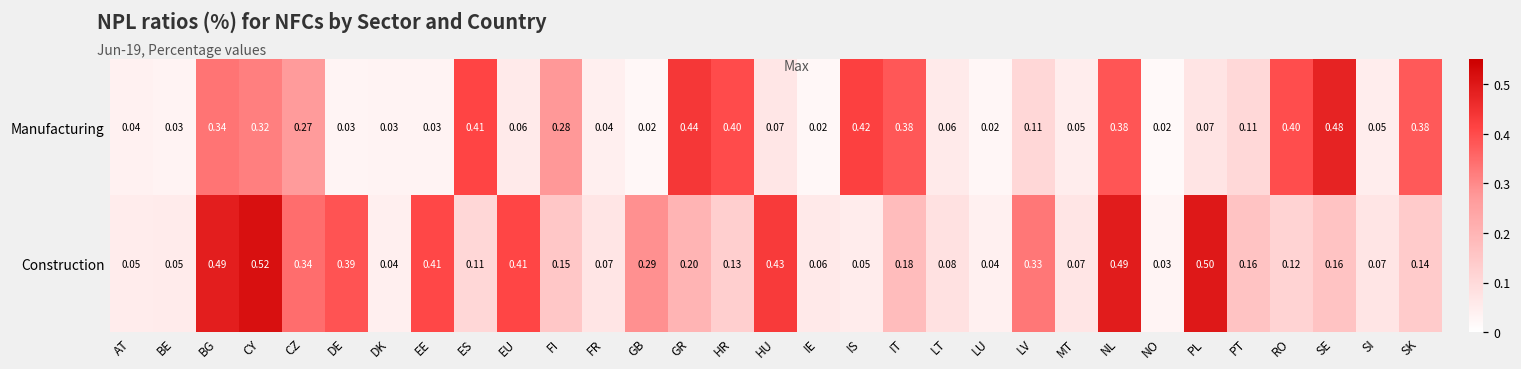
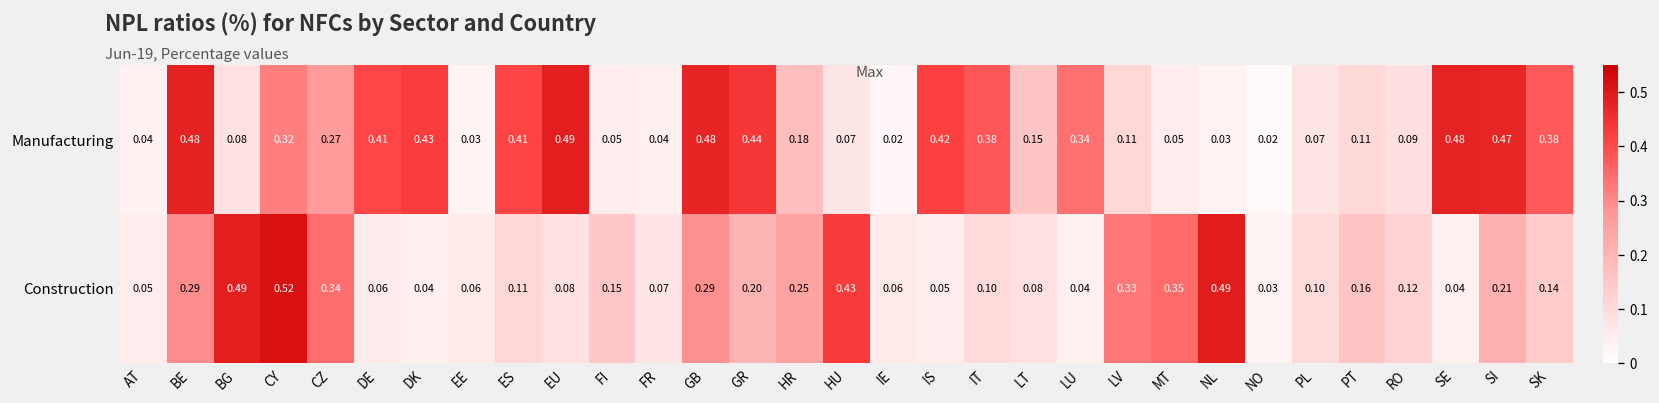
  {
    "Manufacturing": {
      "AT": 0.04,
-     "BE": 0.03,
-     "BG": 0.34,
+     "BE": 0.48,
+     "BG": 0.08,
      "CY": 0.32,
      "CZ": 0.27,
-     "DE": 0.03,
-     "DK": 0.03,
+     "DE": 0.41,
+     "DK": 0.43,
      "EE": 0.03,
      "ES": 0.41,
-     "EU": 0.06,
-     "FI": 0.28,
+     "EU": 0.49,
+     "FI": 0.05,
      "FR": 0.04,
-     "GB": 0.02,
+     "GB": 0.48,
      "GR": 0.44,
-     "HR": 0.40,
+     "HR": 0.18,
      "IS": 0.42,
      "IT": 0.38,
-     "LT": 0.06,
-     "LU": 0.02,
+     "LT": 0.15,
+     "LU": 0.34,
      "LV": 0.11,
      "MT": 0.05,
-     "NL": 0.38,
+     "NL": 0.03,
      "NO": 0.02,
      "PL": 0.07,
      "PT": 0.11,
-     "RO": 0.40,
+     "RO": 0.09,
      "SE": 0.48,
-     "SI": 0.05,
+     "SI": 0.47,
      "SK": 0.38
    },
    "Construction": {
      "AT": 0.05,
-     "BE": 0.05,
+     "BE": 0.29,
      "BG": 0.49,
      "CY": 0.52,
      "CZ": 0.34,
-     "DE": 0.39,
+     "DE": 0.06,
      "DK": 0.04,
-     "EE": 0.41,
+     "EE": 0.06,
      "ES": 0.11,
-     "EU": 0.41,
+     "EU": 0.08,
      "FI": 0.15,
      "FR": 0.07,
      "GB": 0.29,
      "GR": 0.20,
-     "HR": 0.13,
+     "HR": 0.25,
      "HU": 0.43,
      "IE": 0.06,
      "IS": 0.05,
-     "IT": 0.18,
+     "IT": 0.10,
      "LT": 0.08,
      "LU": 0.04,
      "LV": 0.33,
-     "MT": 0.07,
+     "MT": 0.35,
      "NL": 0.49,
      "NO": 0.03,
-     "PL": 0.50,
+     "PL": 0.10,
      "PT": 0.16,
      "RO": 0.12,
-     "SE": 0.16,
-     "SI": 0.07,
+     "SE": 0.04,
+     "SI": 0.21,
      "SK": 0.14
    }
  }
